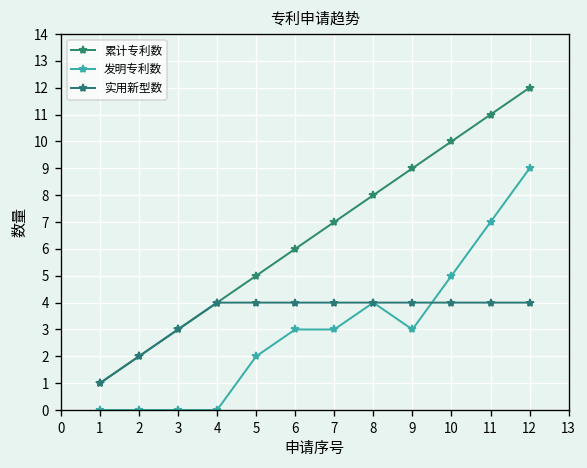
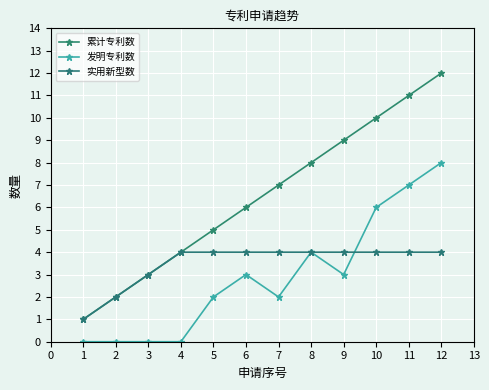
  {
    "发明专利数": {
      "1": 0,
      "2": 0,
      "3": 0,
      "4": 0,
      "5": 2,
      "6": 3,
-     "7": 3,
+     "7": 2,
      "9": 3,
-     "10": 5,
+     "10": 6,
      "11": 7,
-     "12": 9
+     "12": 8
    }
  }
